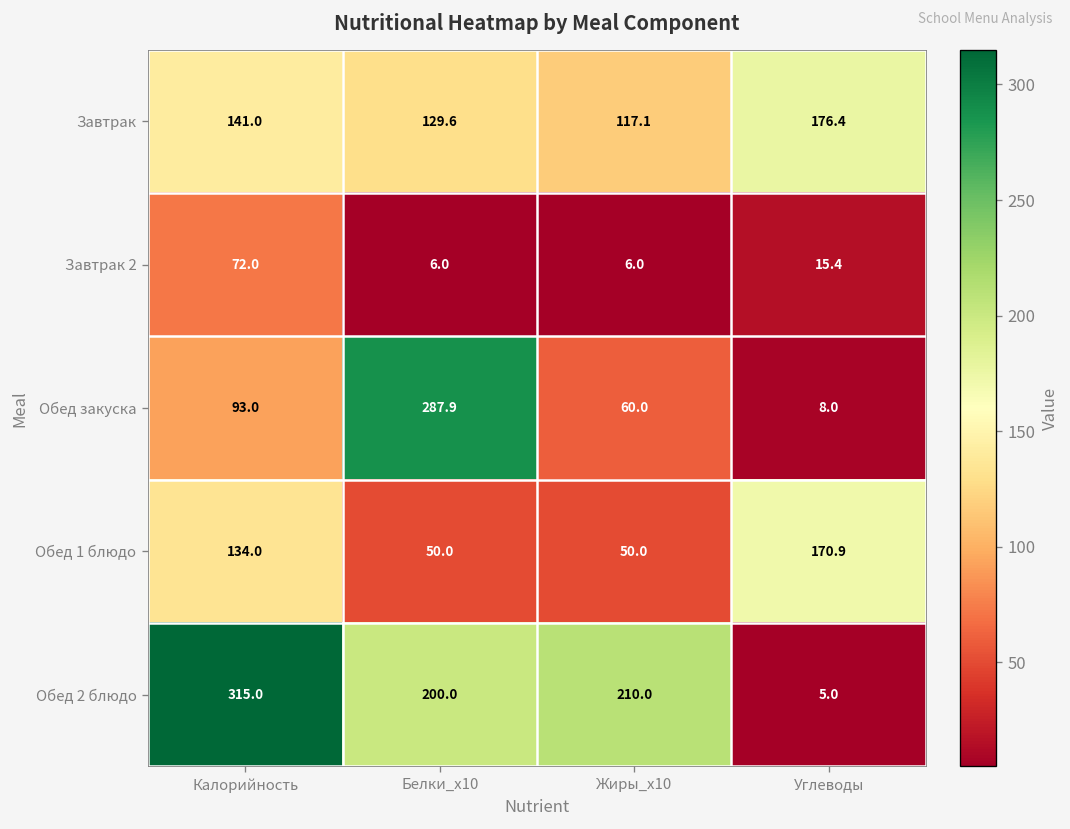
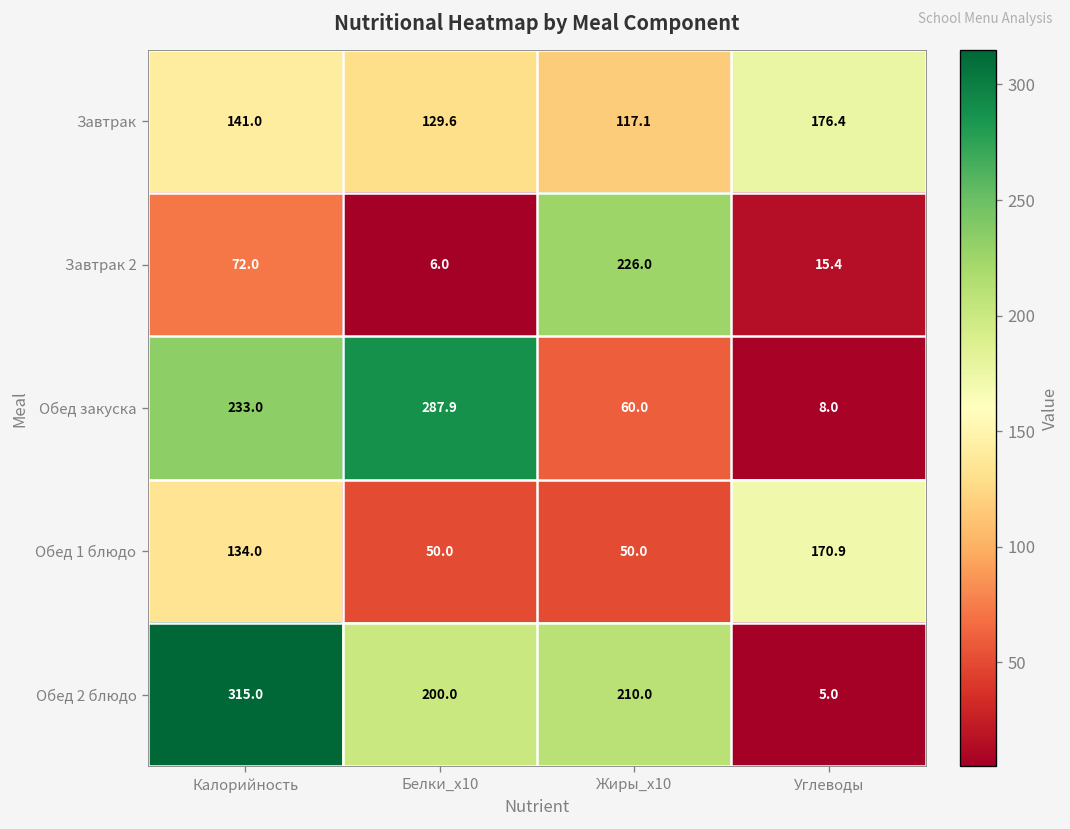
  {
    "Завтрак": {
      "Калорийность": 141.0,
      "Белки_x10": 129.6,
      "Жиры_x10": 117.1,
      "Углеводы": 176.4
    },
    "Завтрак 2": {
      "Калорийность": 72.0,
      "Белки_x10": 6.0,
-     "Жиры_x10": 6.0,
+     "Жиры_x10": 226.0,
      "Углеводы": 15.4
    },
    "Обед закуска": {
-     "Калорийность": 93.0,
+     "Калорийность": 233.0,
      "Белки_x10": 287.9,
      "Жиры_x10": 60.0,
      "Углеводы": 8.0
    },
    "Обед 1 блюдо": {
      "Калорийность": 134.0,
      "Белки_x10": 50.0,
      "Жиры_x10": 50.0,
      "Углеводы": 170.9
    },
    "Обед 2 блюдо": {
      "Калорийность": 315.0,
      "Белки_x10": 200.0,
      "Жиры_x10": 210.0,
      "Углеводы": 5.0
    }
  }
